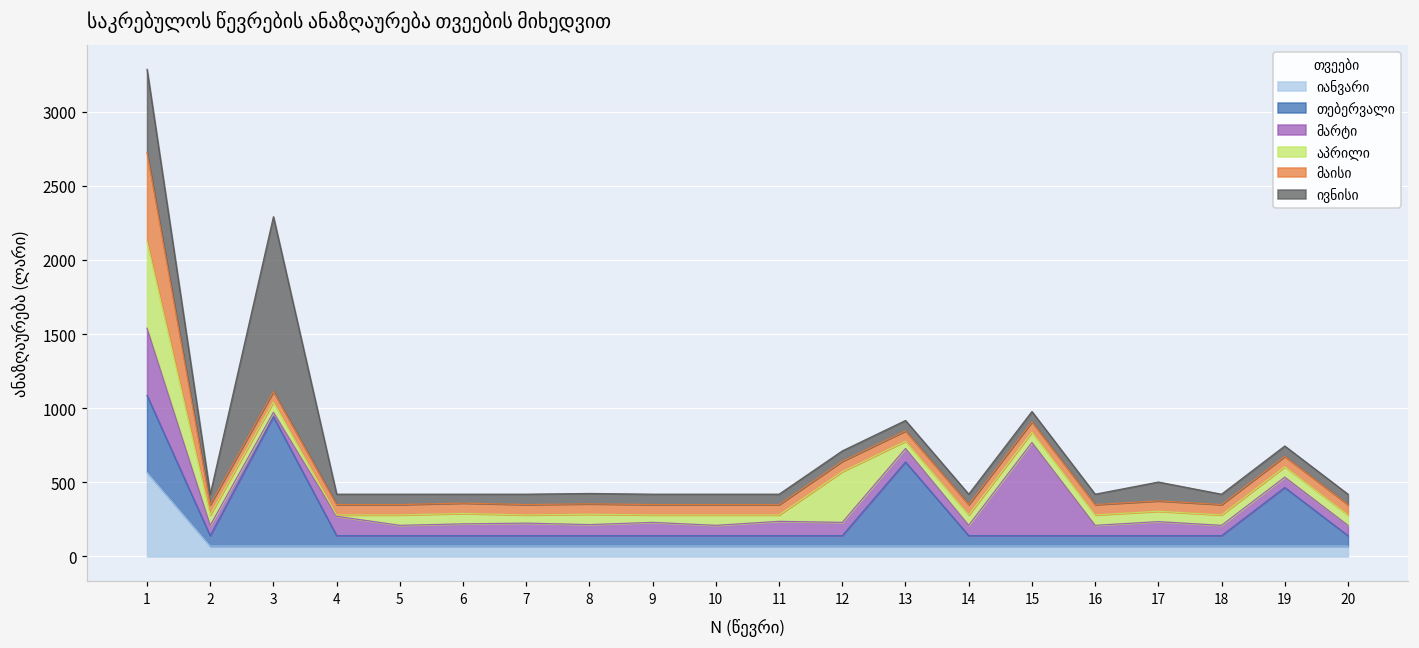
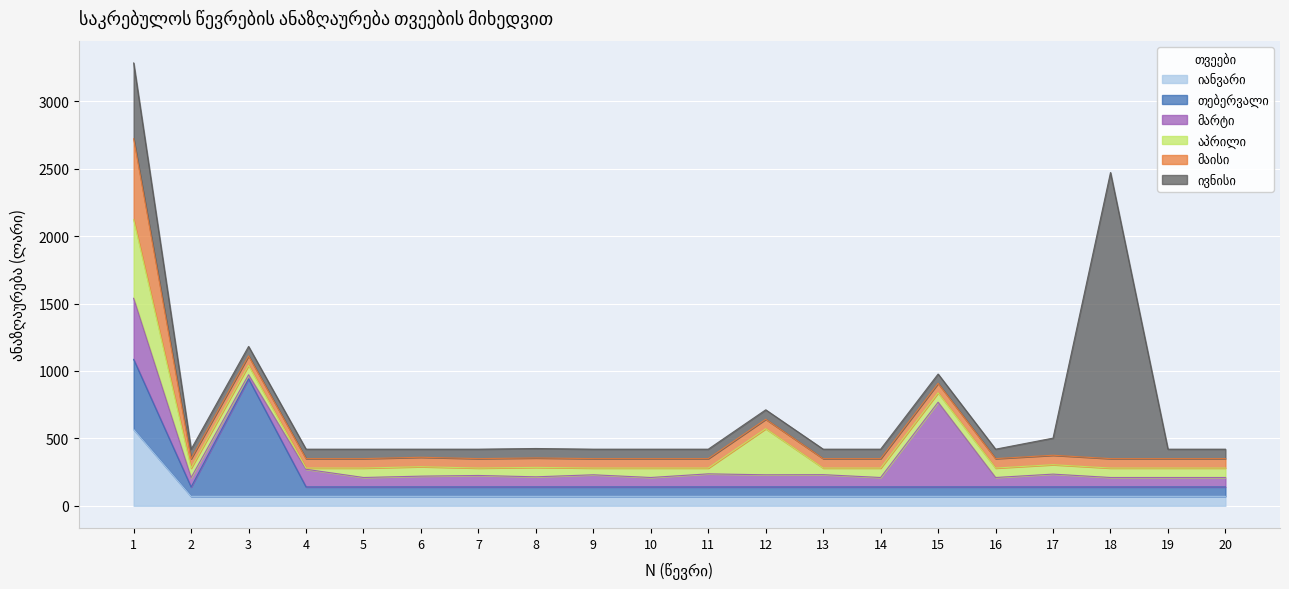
  {
    "იანვარი": {
      "1": 570,
      "2": 70,
      "3": 70,
      "4": 70,
      "5": 70,
      "6": 70,
      "7": 70,
      "8": 70,
      "9": 70,
      "10": 70,
      "11": 70,
      "12": 70,
      "13": 70,
      "14": 70,
      "15": 70,
      "16": 70,
      "17": 70,
      "18": 70,
      "19": 70,
      "20": 70
    },
    "თებერვალი": {
      "1": 520,
      "2": 70,
      "3": 870,
      "4": 70,
      "5": 70,
      "6": 70,
      "7": 70,
      "8": 70,
      "9": 70,
      "10": 70,
      "11": 70,
      "12": 70,
-     "13": 570,
+     "13": 70,
      "14": 70,
      "15": 70,
      "16": 70,
      "17": 70,
      "18": 70,
-     "19": 400,
+     "19": 70,
      "20": 70
    },
    "მარტი": {
      "1": 450,
      "2": 70,
      "3": 30,
      "5": 70,
      "6": 80,
      "7": 90,
      "8": 80,
      "9": 90,
      "10": 70,
      "11": 100,
      "12": 90,
      "13": 90,
      "14": 70,
      "15": 630,
      "16": 70,
      "17": 100,
      "18": 70,
      "19": 70,
      "20": 70
    },
    "აპრილი": {
      "1": 580,
      "2": 70,
      "3": 70,
      "5": 70,
      "6": 70,
      "7": 60,
      "8": 70,
      "9": 50,
      "10": 70,
      "11": 40,
      "12": 340,
      "13": 50,
      "14": 70,
      "15": 70,
      "16": 70,
      "17": 70,
      "18": 70,
      "19": 70,
      "20": 70
    },
    "მაისი": {
      "1": 600,
      "2": 70,
      "3": 70,
      "4": 70,
      "5": 70,
      "6": 70,
      "7": 70,
      "8": 70,
      "9": 70,
      "10": 70,
      "11": 70,
      "12": 70,
      "13": 70,
      "14": 70,
      "15": 70,
      "16": 70,
      "17": 70,
      "18": 70,
      "19": 70,
      "20": 70
    },
    "ივნისი": {
      "1": 560,
      "2": 70,
-     "3": 1180,
+     "3": 70,
      "4": 70,
      "5": 70,
      "6": 60,
      "7": 70,
      "8": 70,
      "9": 70,
      "10": 70,
      "11": 70,
      "12": 70,
      "13": 70,
      "14": 70,
      "15": 70,
      "16": 70,
      "17": 130,
-     "18": 70,
+     "18": 2120,
      "19": 70,
      "20": 70
    }
  }
